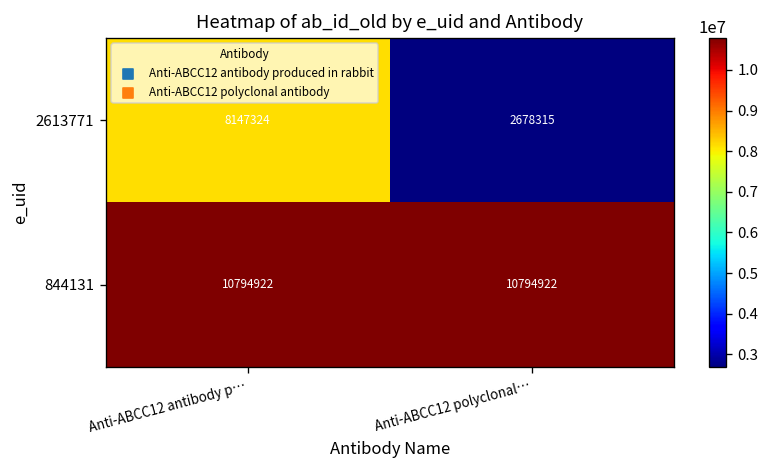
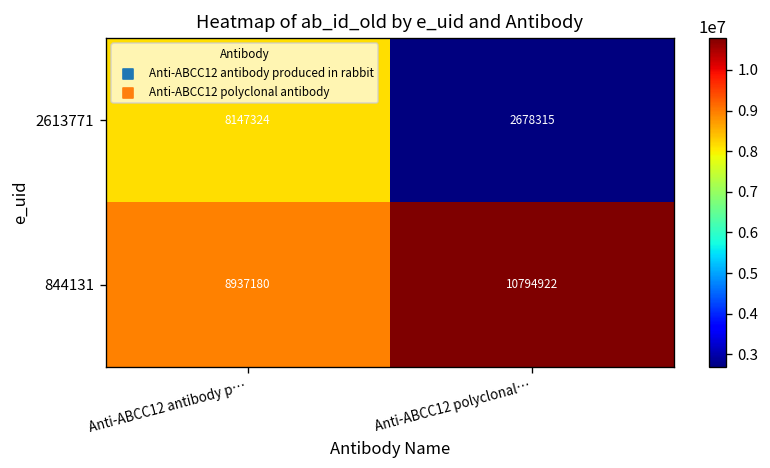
  {
    "2613771": {
      "Anti-ABCC12 antibody p…": 8147324,
      "Anti-ABCC12 polyclonal…": 2678315
    },
    "844131": {
-     "Anti-ABCC12 antibody p…": 10794922,
+     "Anti-ABCC12 antibody p…": 8937180,
      "Anti-ABCC12 polyclonal…": 10794922
    }
  }
